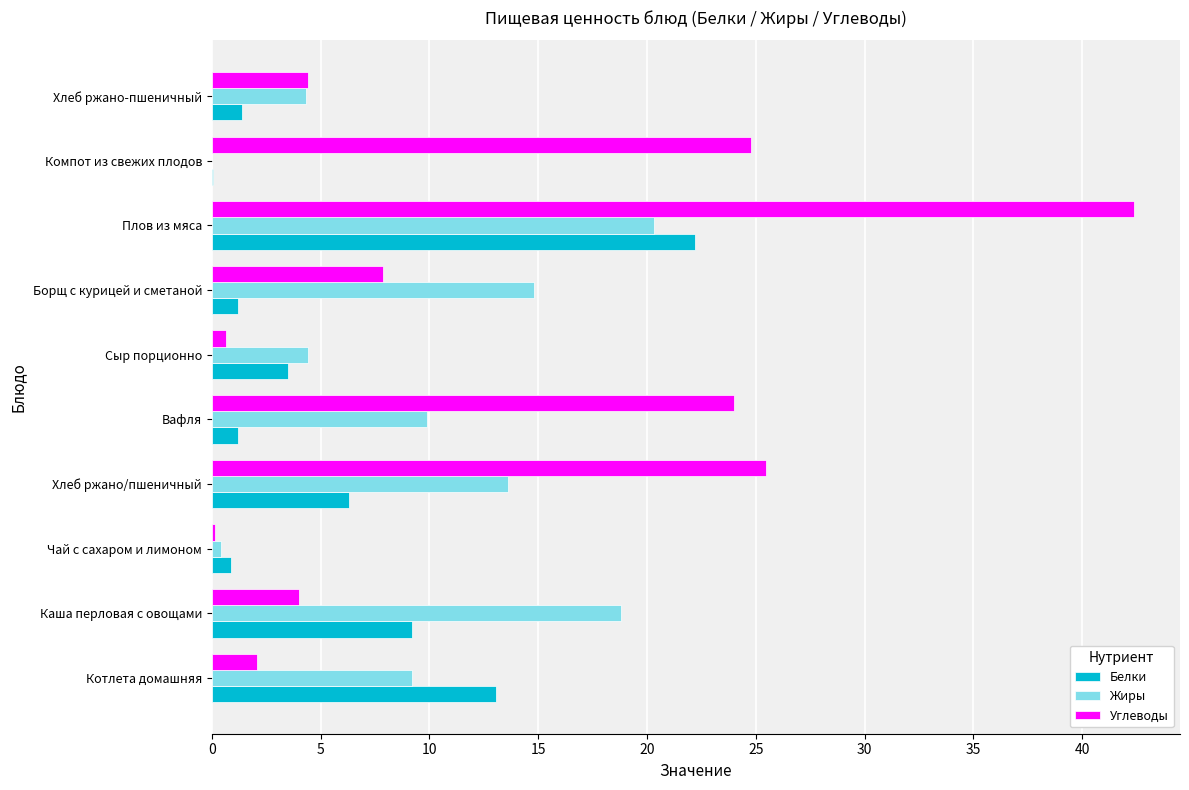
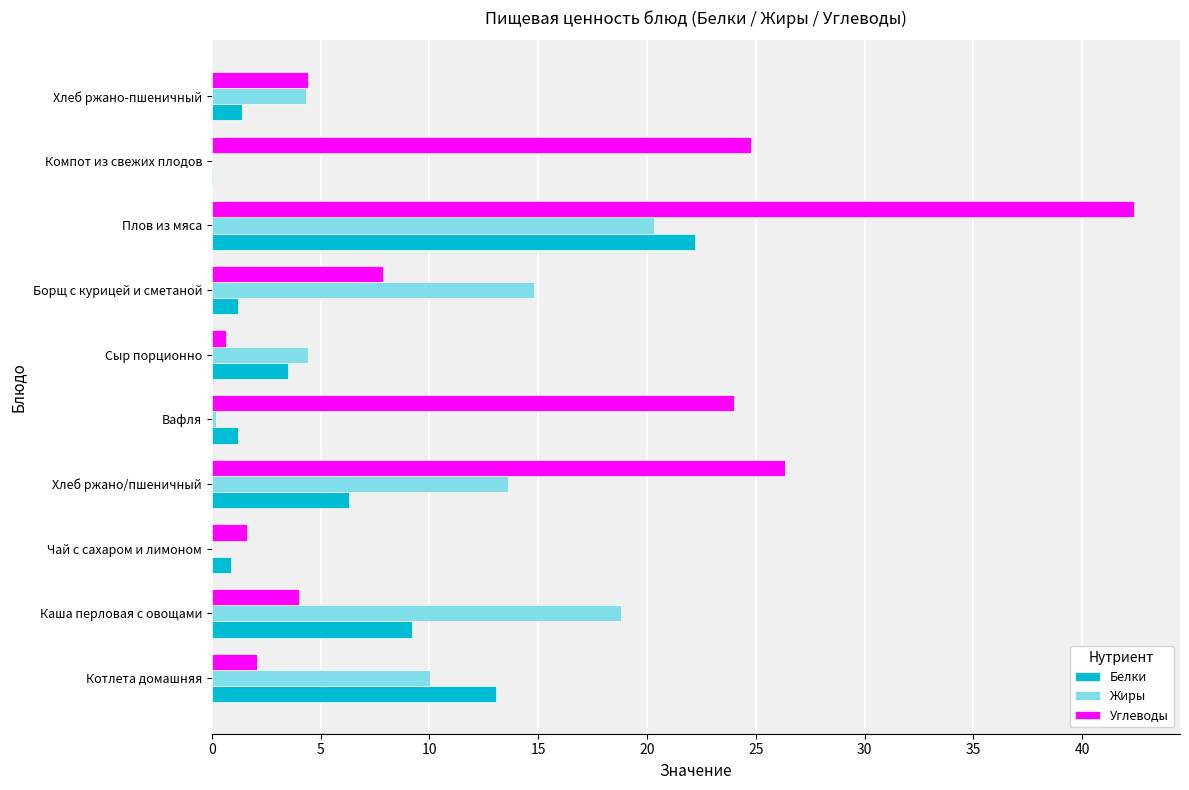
  {
    "Белки": {
      "Хлеб ржано-пшеничный": 1.4,
      "Плов из мяса": 22.2,
      "Борщ с курицей и сметаной": 1.2,
      "Сыр порционно": 3.5,
      "Вафля": 1.2,
      "Хлеб ржано/пшеничный": 6.3,
      "Чай с сахаром и лимоном": 0.9,
      "Каша перловая с овощами": 9.2,
      "Котлета домашняя": 13.1
    },
    "Жиры": {
      "Хлеб ржано-пшеничный": 4.3,
      "Компот из свежих плодов": 0.0,
      "Плов из мяса": 20.3,
      "Борщ с курицей и сметаной": 14.8,
      "Сыр порционно": 4.4,
-     "Вафля": 9.9,
+     "Вафля": 0.2,
      "Хлеб ржано/пшеничный": 13.6,
-     "Чай с сахаром и лимоном": 0.4,
+     "Чай с сахаром и лимоном": 0.0,
      "Каша перловая с овощами": 18.8,
-     "Котлета домашняя": 9.2
+     "Котлета домашняя": 10.0
    },
    "Углеводы": {
      "Хлеб ржано-пшеничный": 4.4,
      "Компот из свежих плодов": 24.8,
      "Плов из мяса": 42.4,
      "Борщ с курицей и сметаной": 7.9,
      "Сыр порционно": 0.7,
      "Вафля": 24.0,
-     "Хлеб ржано/пшеничный": 25.5,
-     "Чай с сахаром и лимоном": 0.1,
+     "Хлеб ржано/пшеничный": 26.3,
+     "Чай с сахаром и лимоном": 1.6,
      "Каша перловая с овощами": 4.0,
      "Котлета домашняя": 2.1
    }
  }
